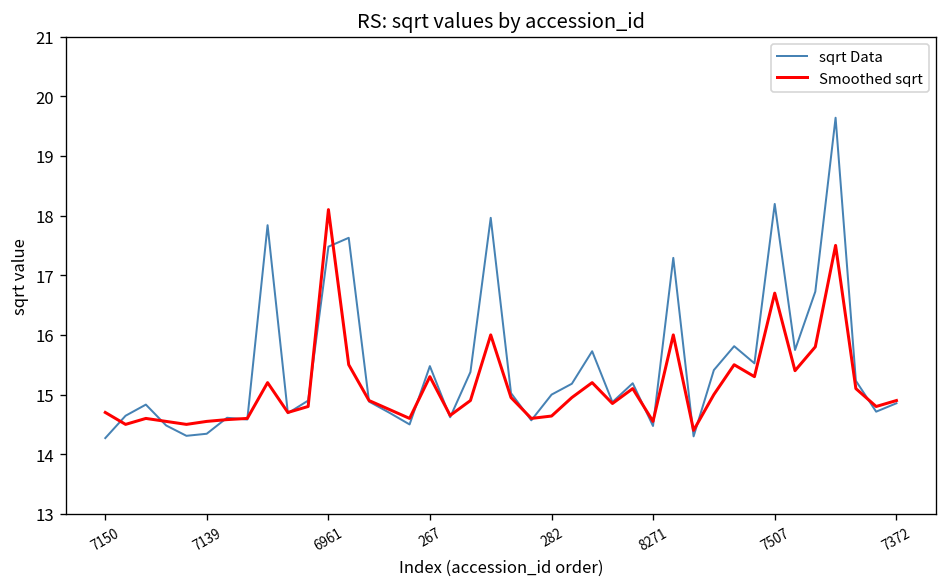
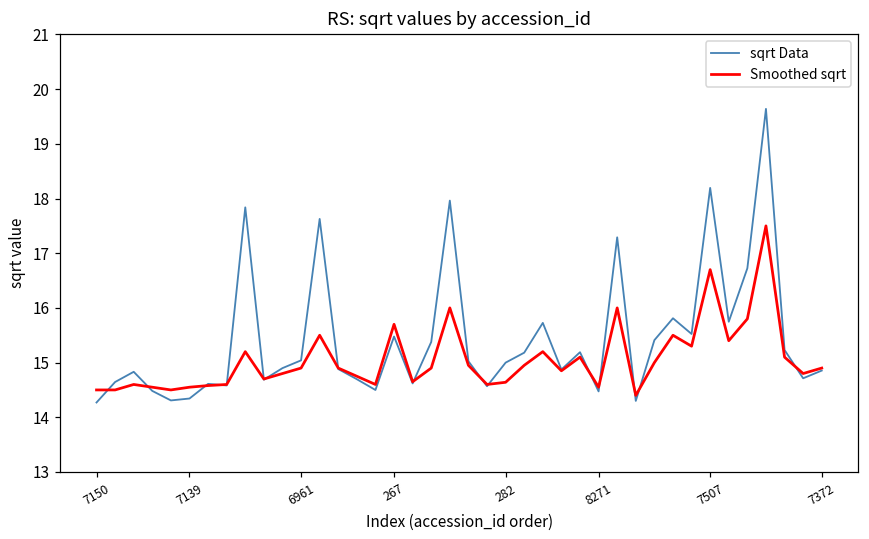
  {
    "sqrt Data": {
      "7150": 14.3,
      "7139": 14.3,
-     "6961": 17.5,
+     "6961": 15.0,
      "267": 15.5,
      "282": 15.0,
      "8271": 14.5,
      "7507": 18.2
    },
    "Smoothed sqrt": {
-     "7150": 14.7,
+     "7150": 14.5,
      "7139": 14.6,
-     "6961": 18.1,
-     "267": 15.3,
+     "6961": 14.9,
+     "267": 15.7,
      "282": 14.6,
      "8271": 14.6,
      "7507": 16.7
    }
  }
